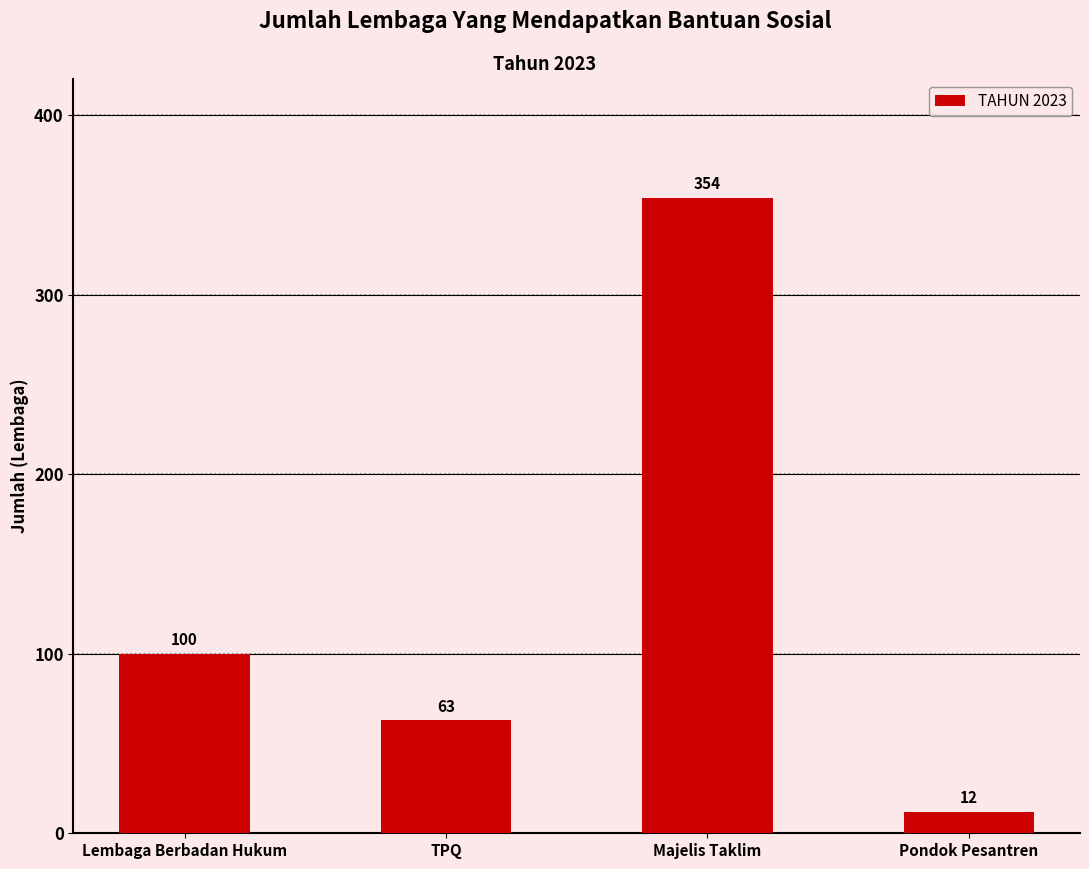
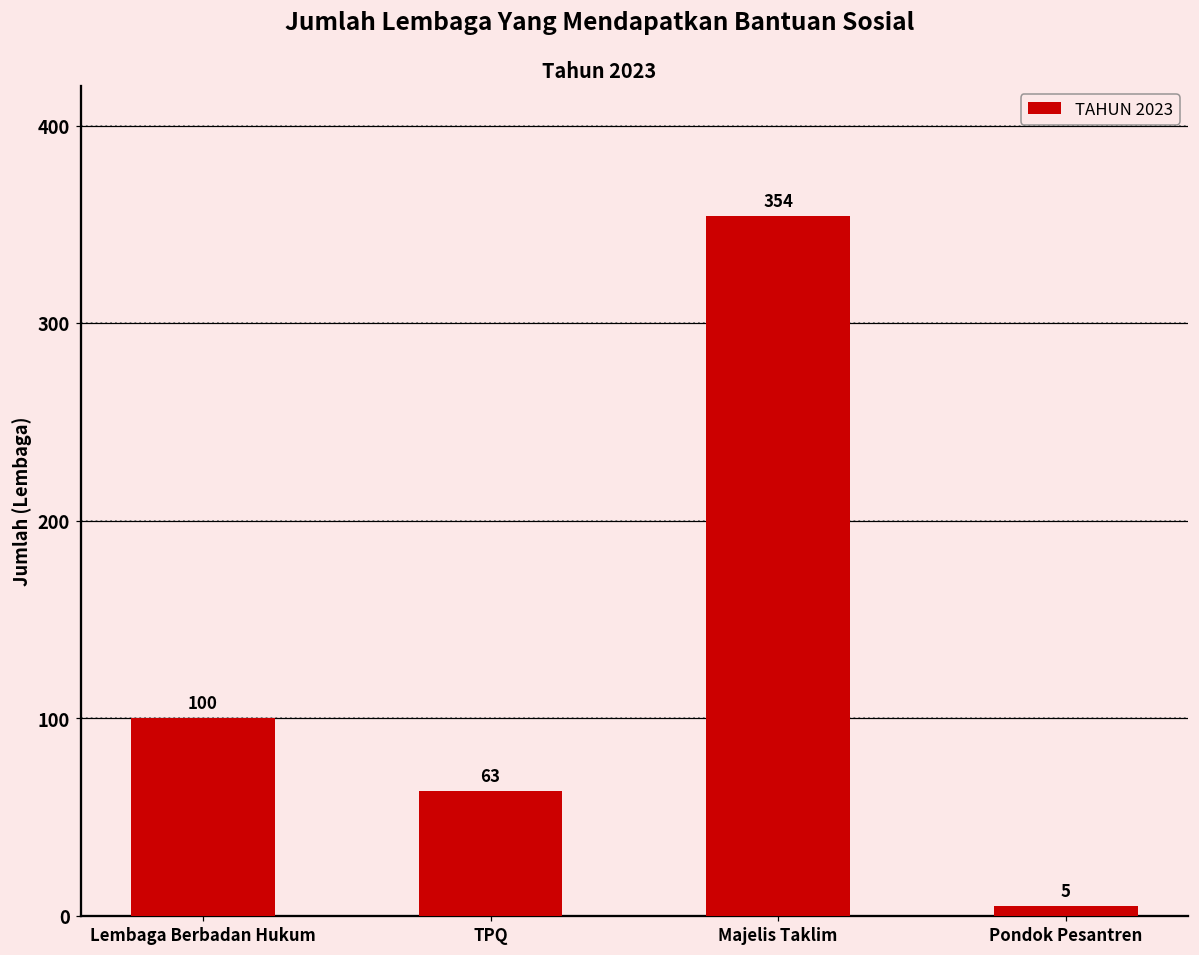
  {
    "Lembaga Berbadan Hukum": 100,
    "TPQ": 63,
    "Majelis Taklim": 354,
-   "Pondok Pesantren": 12
+   "Pondok Pesantren": 5
  }
